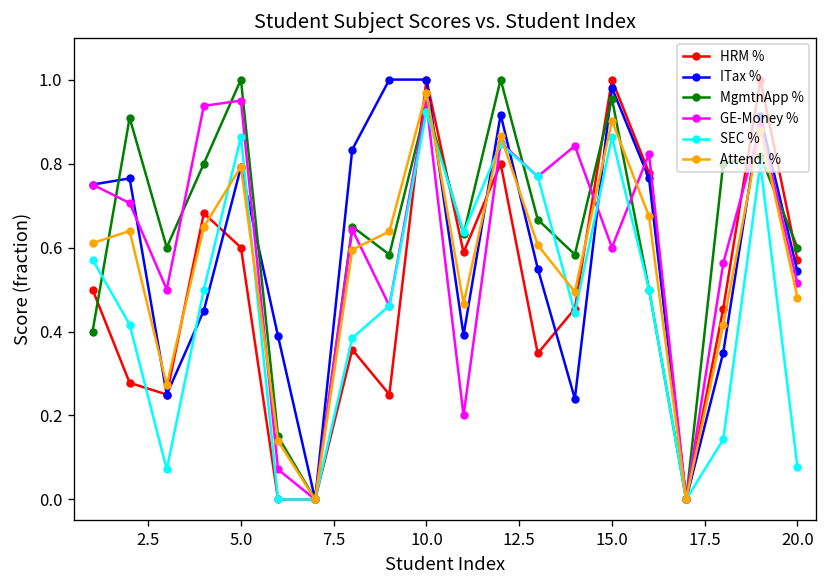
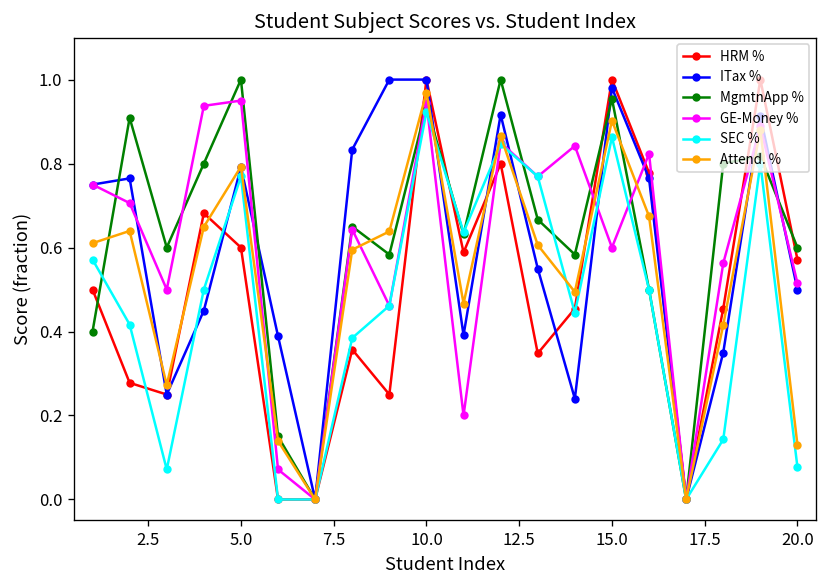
  {
    "HRM %": {
      "5.0": 0.60,
      "15.0": 1.00,
      "20.0": 0.57
    },
    "ITax %": {
      "15.0": 0.98,
-     "20.0": 0.54
+     "20.0": 0.50
    },
    "MgmtnApp %": {
      "5.0": 1.00,
      "15.0": 0.95,
      "20.0": 0.60
    },
    "GE-Money %": {
      "5.0": 0.95,
      "15.0": 0.60,
      "20.0": 0.51
    },
    "SEC %": {
-     "5.0": 0.86,
+     "5.0": 0.77,
      "10.0": 0.92,
      "15.0": 0.86,
      "20.0": 0.08
    },
    "Attend. %": {
      "10.0": 0.97,
      "15.0": 0.90,
-     "20.0": 0.48
+     "20.0": 0.13
    }
  }
